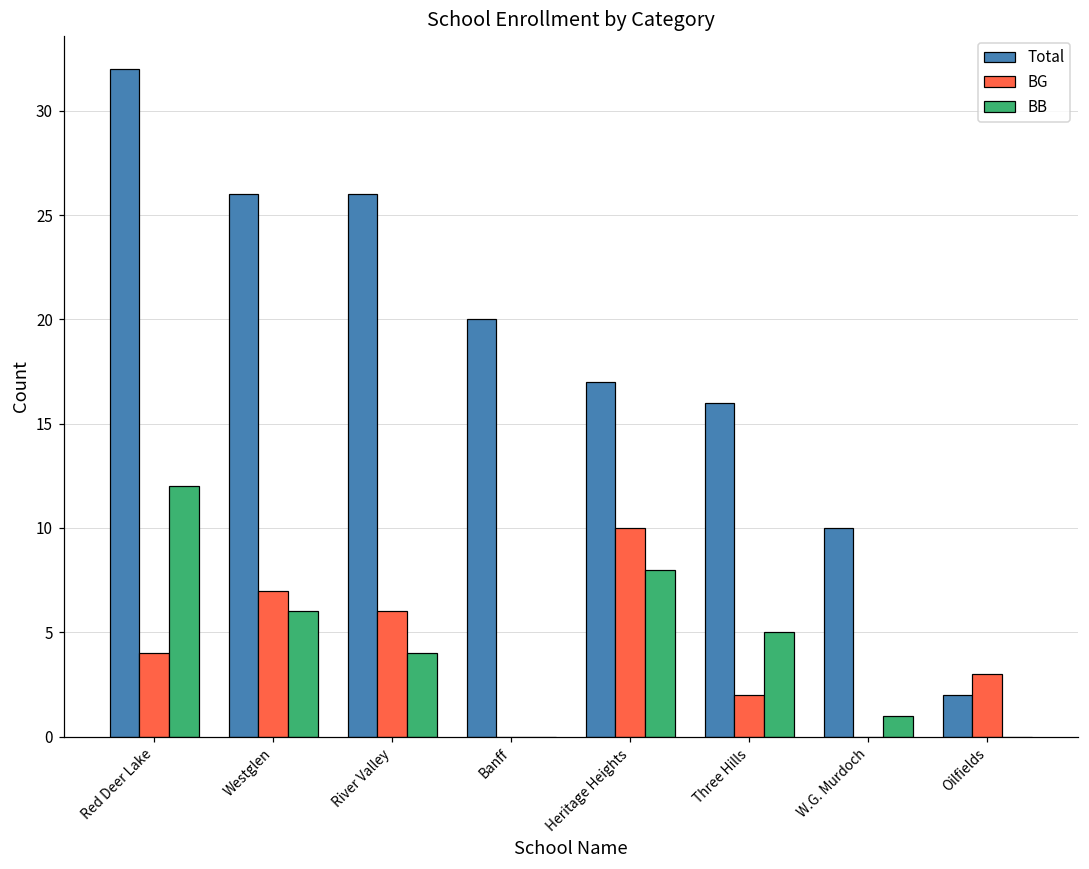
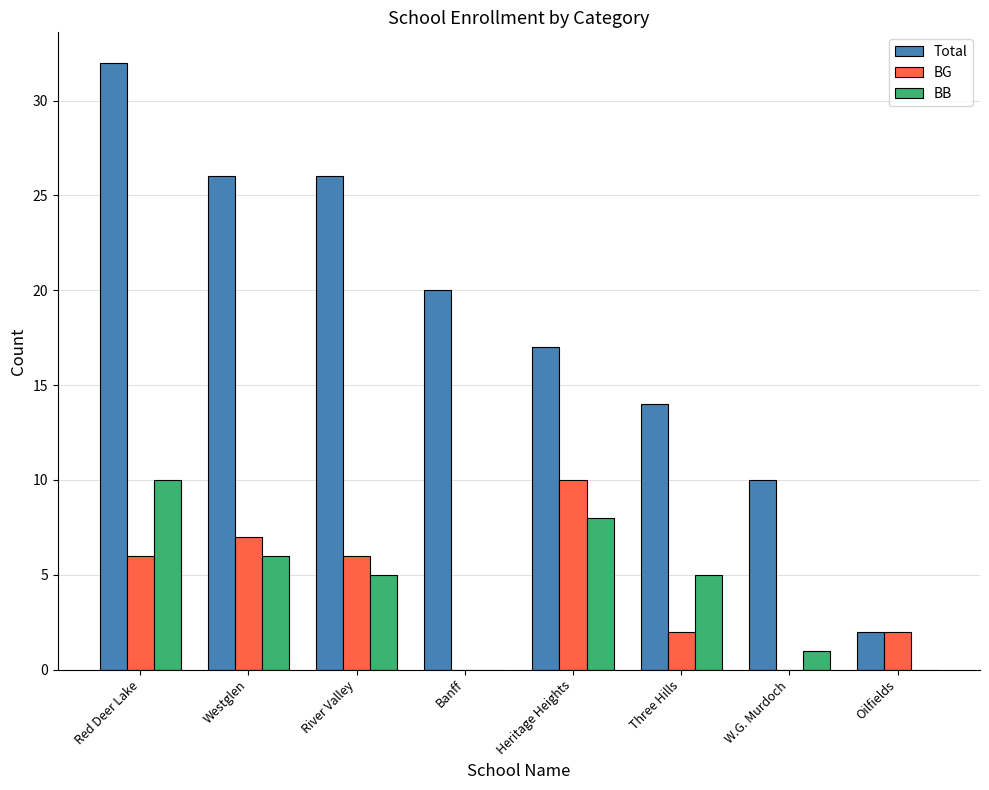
  {
    "Total": {
      "Red Deer Lake": 32,
      "Westglen": 26,
      "River Valley": 26,
      "Banff": 20,
      "Heritage Heights": 17,
-     "Three Hills": 16,
+     "Three Hills": 14,
      "W.G. Murdoch": 10,
      "Oilfields": 2
    },
    "BG": {
-     "Red Deer Lake": 4,
+     "Red Deer Lake": 6,
      "Westglen": 7,
      "River Valley": 6,
      "Banff": 0,
      "Heritage Heights": 10,
      "Three Hills": 2,
      "W.G. Murdoch": 0,
-     "Oilfields": 3
+     "Oilfields": 2
    },
    "BB": {
-     "Red Deer Lake": 12,
+     "Red Deer Lake": 10,
      "Westglen": 6,
-     "River Valley": 4,
+     "River Valley": 5,
      "Banff": 0,
      "Heritage Heights": 8,
      "Three Hills": 5,
      "W.G. Murdoch": 1,
      "Oilfields": 0
    }
  }
